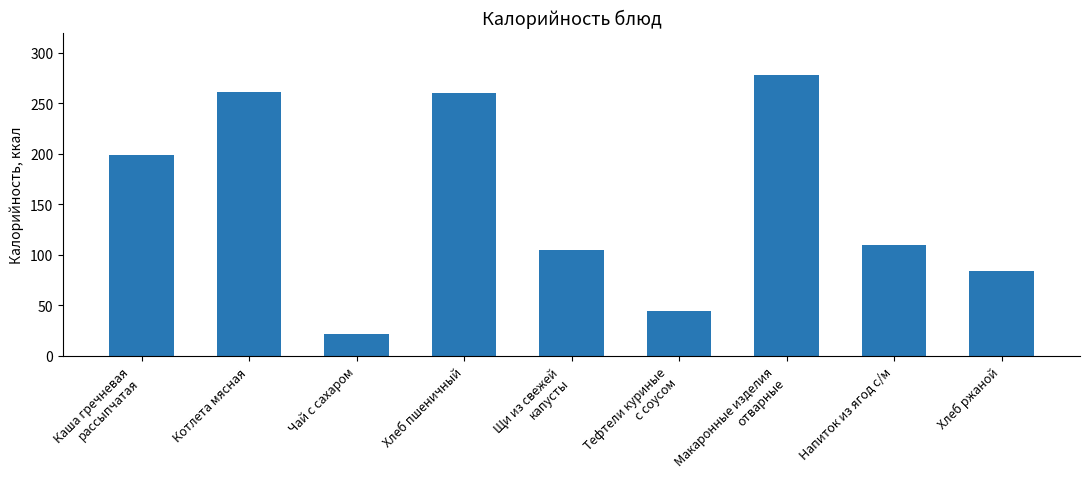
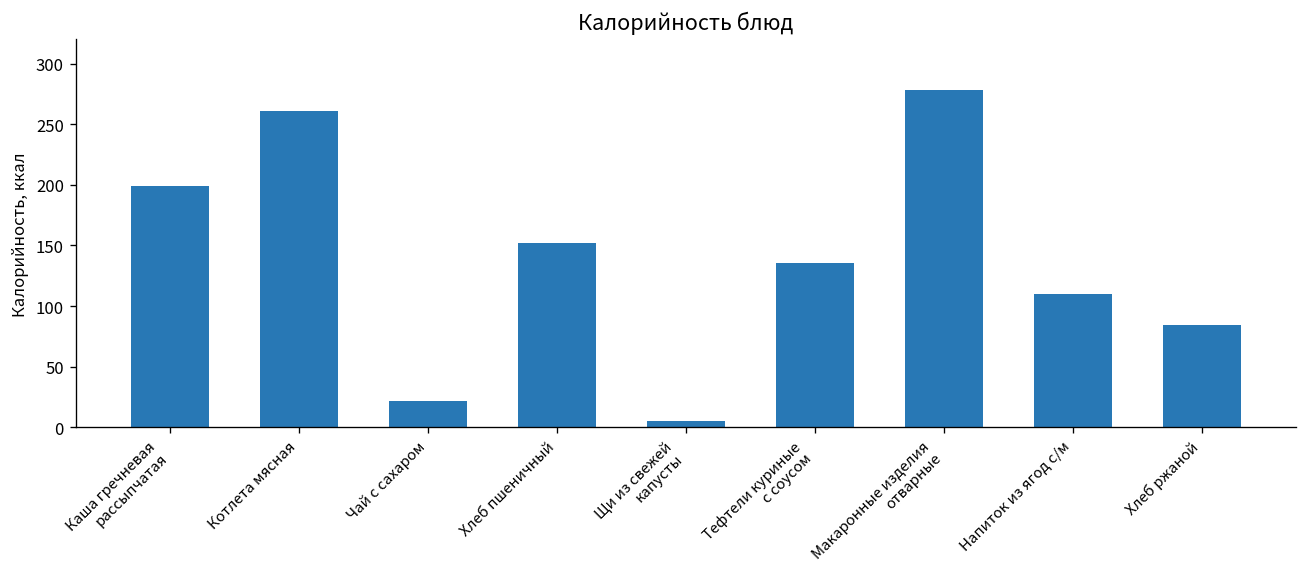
  {
    "Каша гречневая рассыпчатая": 199,
    "Котлета мясная": 261,
    "Чай с сахаром": 22,
-   "Хлеб пшеничный": 260,
-   "Щи из свежей капусты": 105,
-   "Тефтели куриные с соусом": 44,
+   "Хлеб пшеничный": 152,
+   "Щи из свежей капусты": 5,
+   "Тефтели куриные с соусом": 136,
    "Макаронные изделия отварные": 278,
    "Напиток из ягод с/м": 110,
    "Хлеб ржаной": 84
  }
